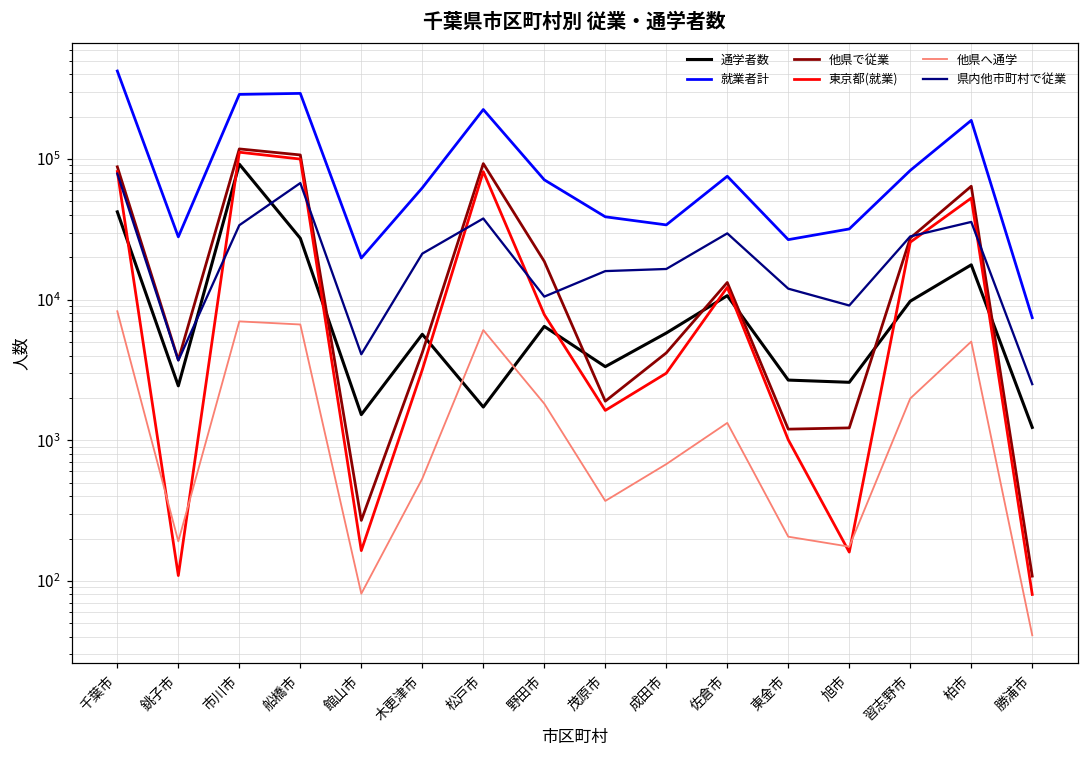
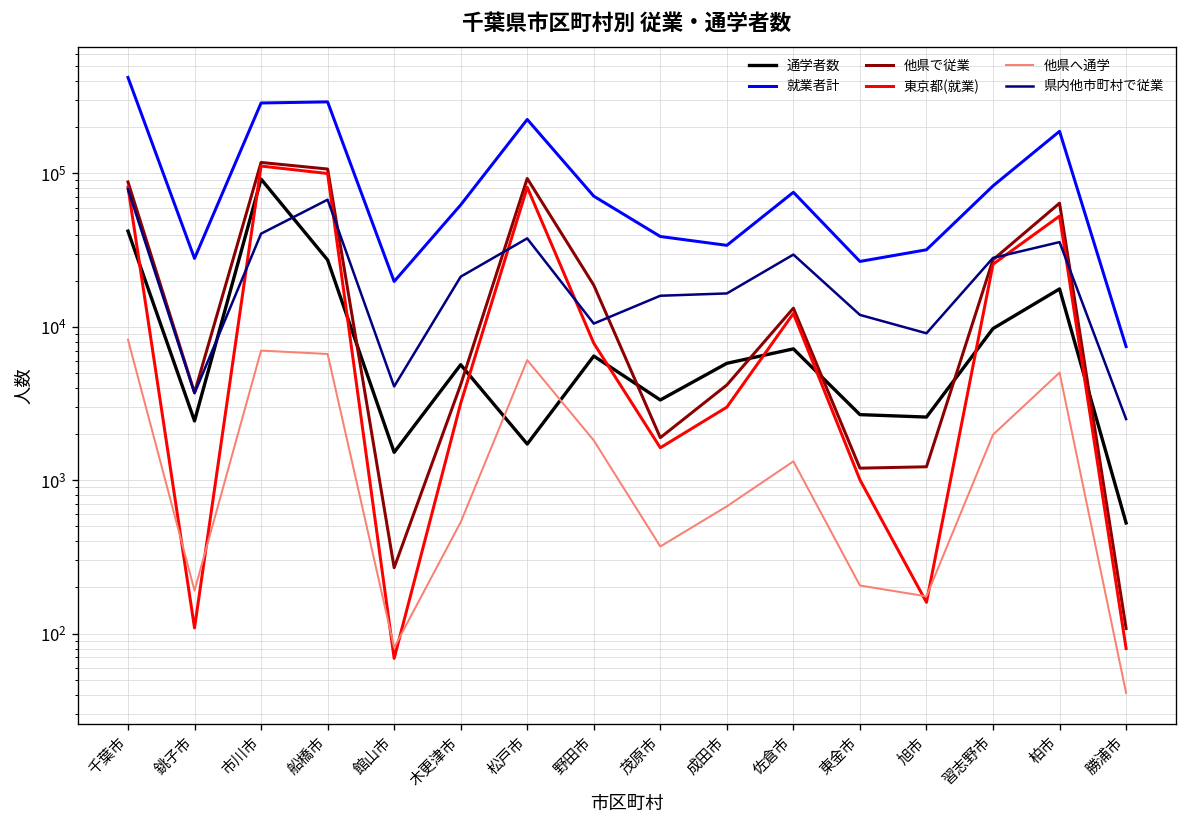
  {
    "通学者数": {
      "千葉市": 42000,
      "銚子市": 2400,
      "市川市": 90000,
      "船橋市": 27000,
      "館山市": 1500,
      "木更津市": 6000,
      "松戸市": 1700,
      "野田市": 6000,
      "茂原市": 3300,
      "成田市": 6000,
-     "佐倉市": 11000,
+     "佐倉市": 7000,
      "東金市": 2700,
      "旭市": 2600,
      "習志野市": 10000,
      "柏市": 18000,
-     "勝浦市": 1200
+     "勝浦市": 530
    },
    "就業者計": {
      "千葉市": 420000,
      "銚子市": 28000,
      "市川市": 290000,
      "船橋市": 290000,
      "館山市": 20000,
      "木更津市": 60000,
      "松戸市": 220000,
      "野田市": 70000,
      "茂原市": 39000,
      "成田市": 34000,
      "佐倉市": 80000,
      "東金市": 27000,
      "旭市": 32000,
      "習志野市": 80000,
      "柏市": 190000,
      "勝浦市": 7000
    },
    "他県で従業": {
      "千葉市": 90000,
      "市川市": 120000,
      "船橋市": 110000,
      "館山市": 270,
      "木更津市": 4200,
      "松戸市": 90000,
      "野田市": 19000,
      "茂原市": 1900,
      "成田市": 4200,
      "佐倉市": 13000,
      "東金市": 1200,
      "旭市": 1200,
      "柏市": 60000,
      "勝浦市": 110
    },
    "東京都(就業)": {
      "銚子市": 110,
      "市川市": 110000,
      "船橋市": 100000,
-     "館山市": 160,
+     "館山市": 70,
      "木更津市": 3200,
      "松戸市": 80000,
      "野田市": 8000,
      "茂原市": 1600,
      "成田市": 3000,
      "佐倉市": 12000,
      "東金市": 1000,
      "旭市": 160,
      "習志野市": 26000,
      "柏市": 53000,
      "勝浦市": 80
    },
    "他県へ通学": {
      "千葉市": 8000,
      "銚子市": 190,
      "市川市": 7000,
      "船橋市": 7000,
      "館山市": 80,
      "木更津市": 530,
      "松戸市": 6000,
      "野田市": 1800,
      "茂原市": 370,
      "成田市": 700,
      "佐倉市": 1300,
      "東金市": 210,
      "旭市": 180,
      "習志野市": 2000,
      "柏市": 5000,
      "勝浦市": 41
    },
    "県内他市町村で従業": {
-     "市川市": 34000,
+     "市川市": 41000,
      "船橋市": 70000,
      "館山市": 4100,
      "木更津市": 21000,
      "松戸市": 38000,
      "野田市": 11000,
      "茂原市": 16000,
      "成田市": 17000,
      "佐倉市": 30000,
      "東金市": 12000,
      "旭市": 9000,
      "柏市": 36000,
      "勝浦市": 2500
    }
  }
